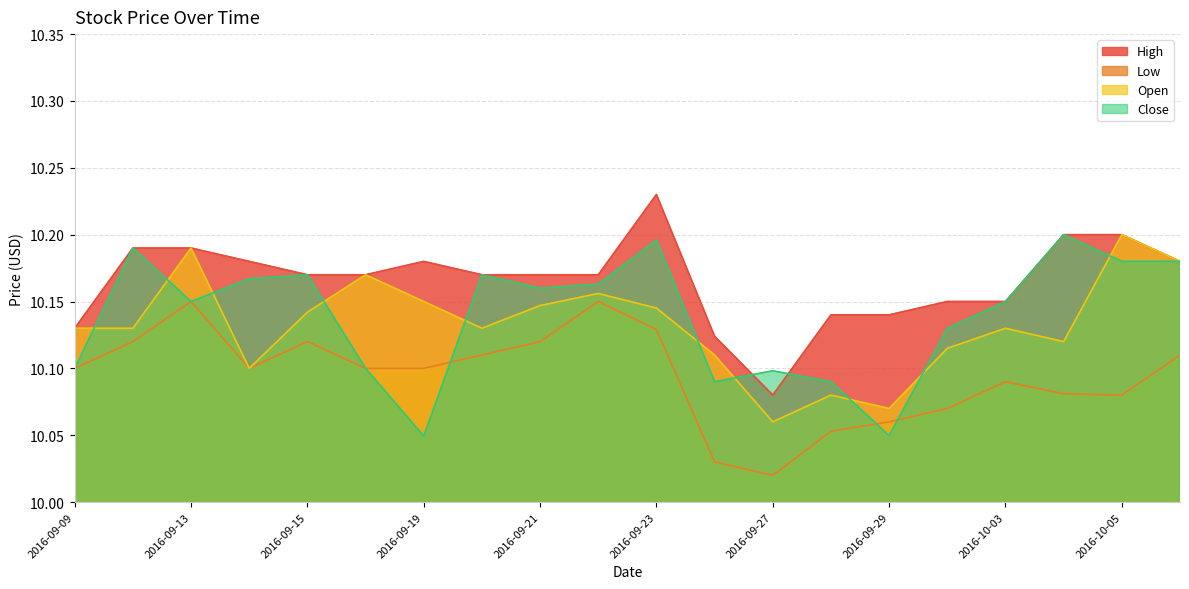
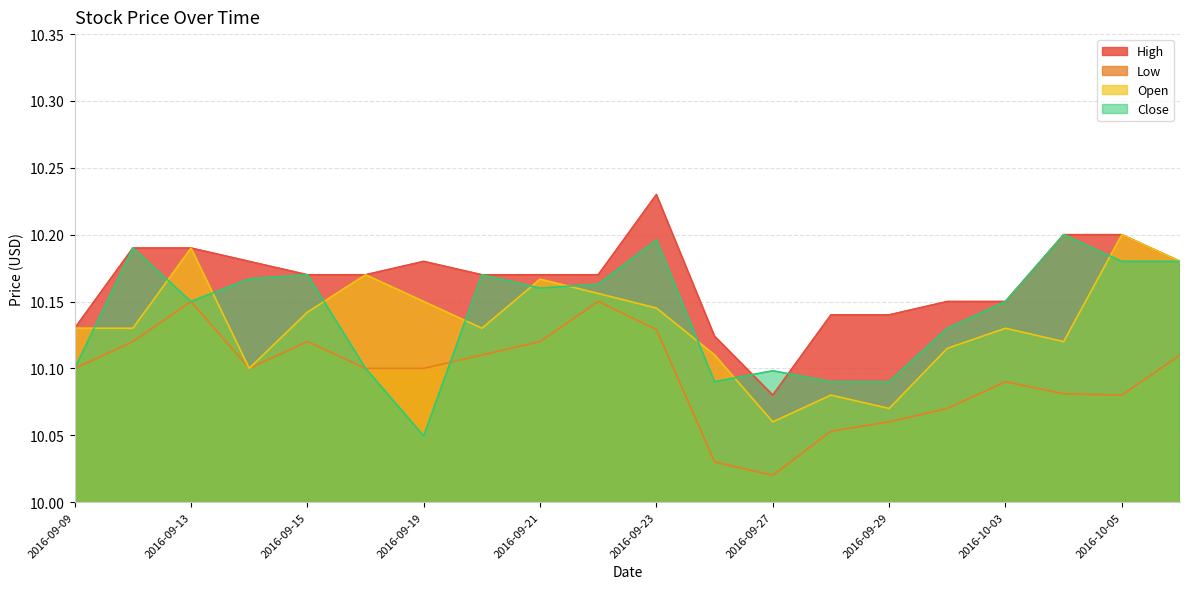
  {
    "Open": {
      "2016-09-15": 10.142,
      "2016-09-19": 10.150,
-     "2016-09-21": 10.147,
+     "2016-09-21": 10.167,
      "2016-09-23": 10.145,
      "2016-09-27": 10.060,
      "2016-09-29": 10.070,
      "2016-10-03": 10.130
    },
    "Close": {
      "2016-09-19": 10.049,
      "2016-09-21": 10.160,
      "2016-09-23": 10.196,
      "2016-09-27": 10.098,
-     "2016-09-29": 10.050,
+     "2016-09-29": 10.090,
      "2016-10-05": 10.180
    }
  }
